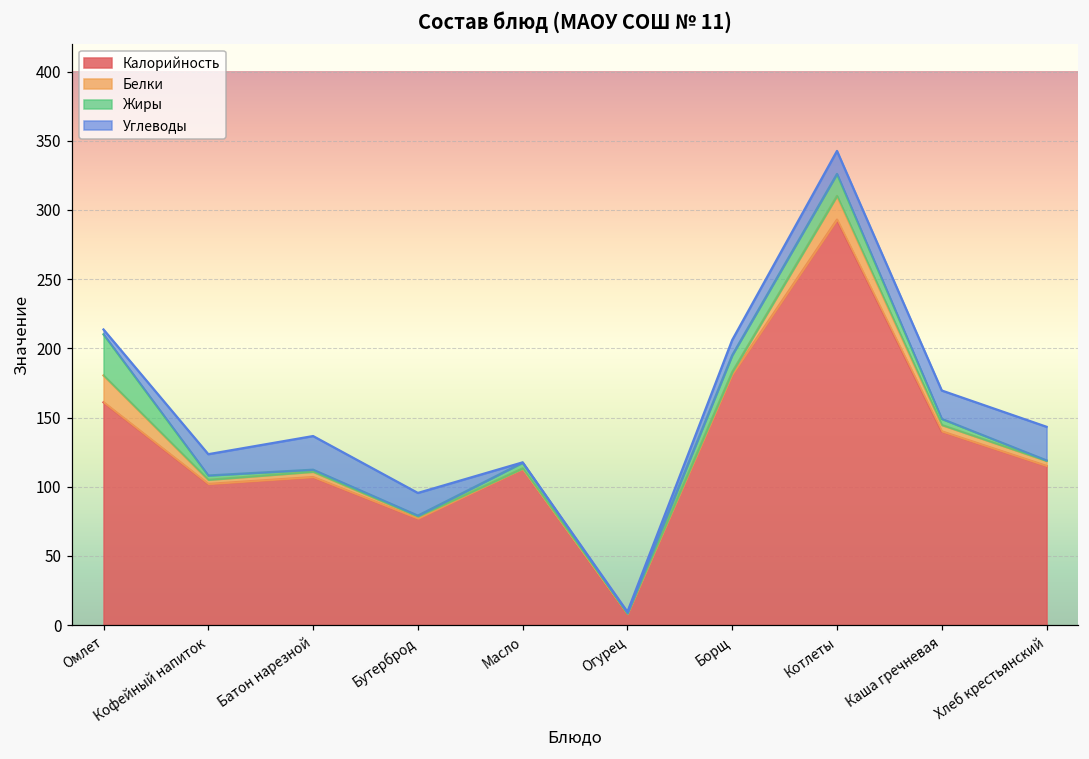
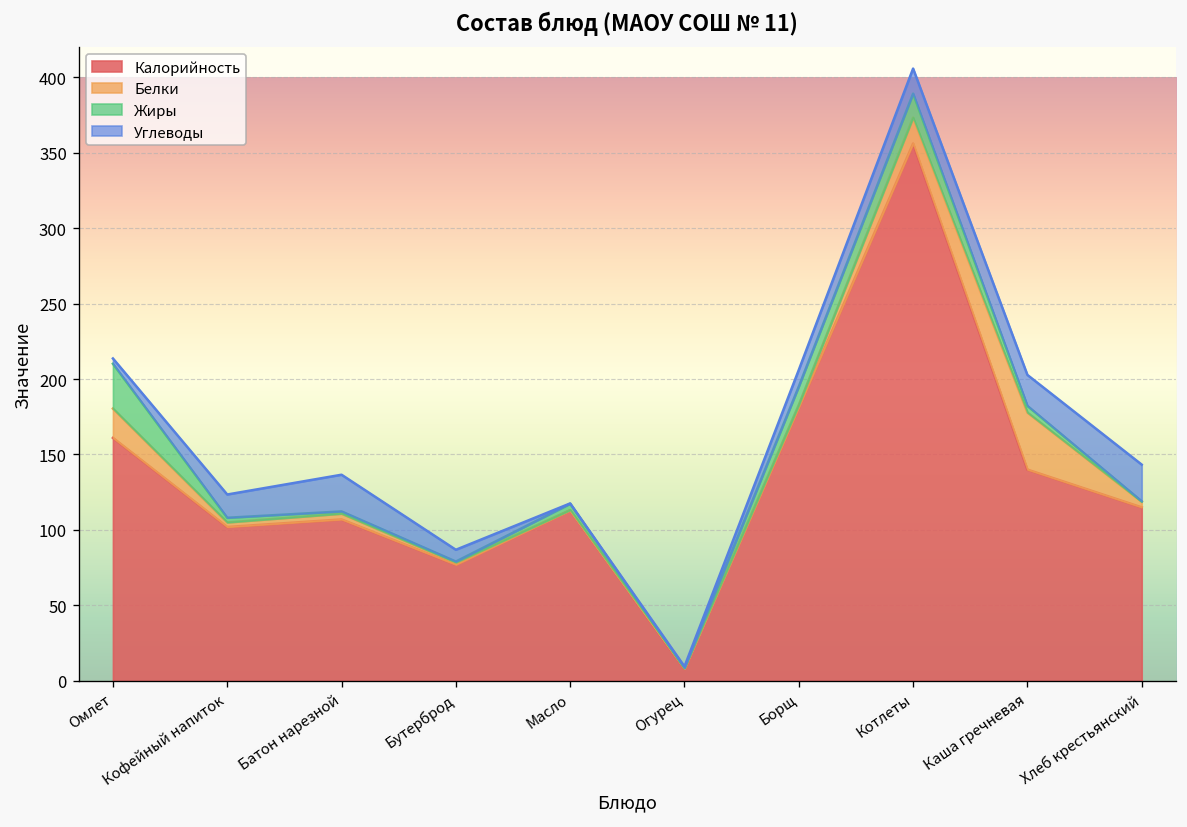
  {
    "Калорийность": {
      "Омлет": 161,
      "Кофейный напиток": 102,
      "Батон нарезной": 107,
-     "Котлеты": 293,
+     "Котлеты": 356,
      "Каша гречневая": 140,
      "Хлеб крестьянский": 115
    },
    "Белки": {
      "Омлет": 19,
      "Кофейный напиток": 3,
      "Котлеты": 17,
-     "Каша гречневая": 5
+     "Каша гречневая": 38
    },
    "Жиры": {
      "Омлет": 30,
      "Кофейный напиток": 3,
      "Борщ": 12,
      "Котлеты": 16,
      "Каша гречневая": 4
    },
    "Углеводы": {
      "Омлет": 4,
      "Кофейный напиток": 15,
      "Батон нарезной": 24,
-     "Бутерброд": 16,
+     "Бутерброд": 8,
      "Борщ": 11,
      "Котлеты": 17,
      "Каша гречневая": 21,
      "Хлеб крестьянский": 24
    }
  }
